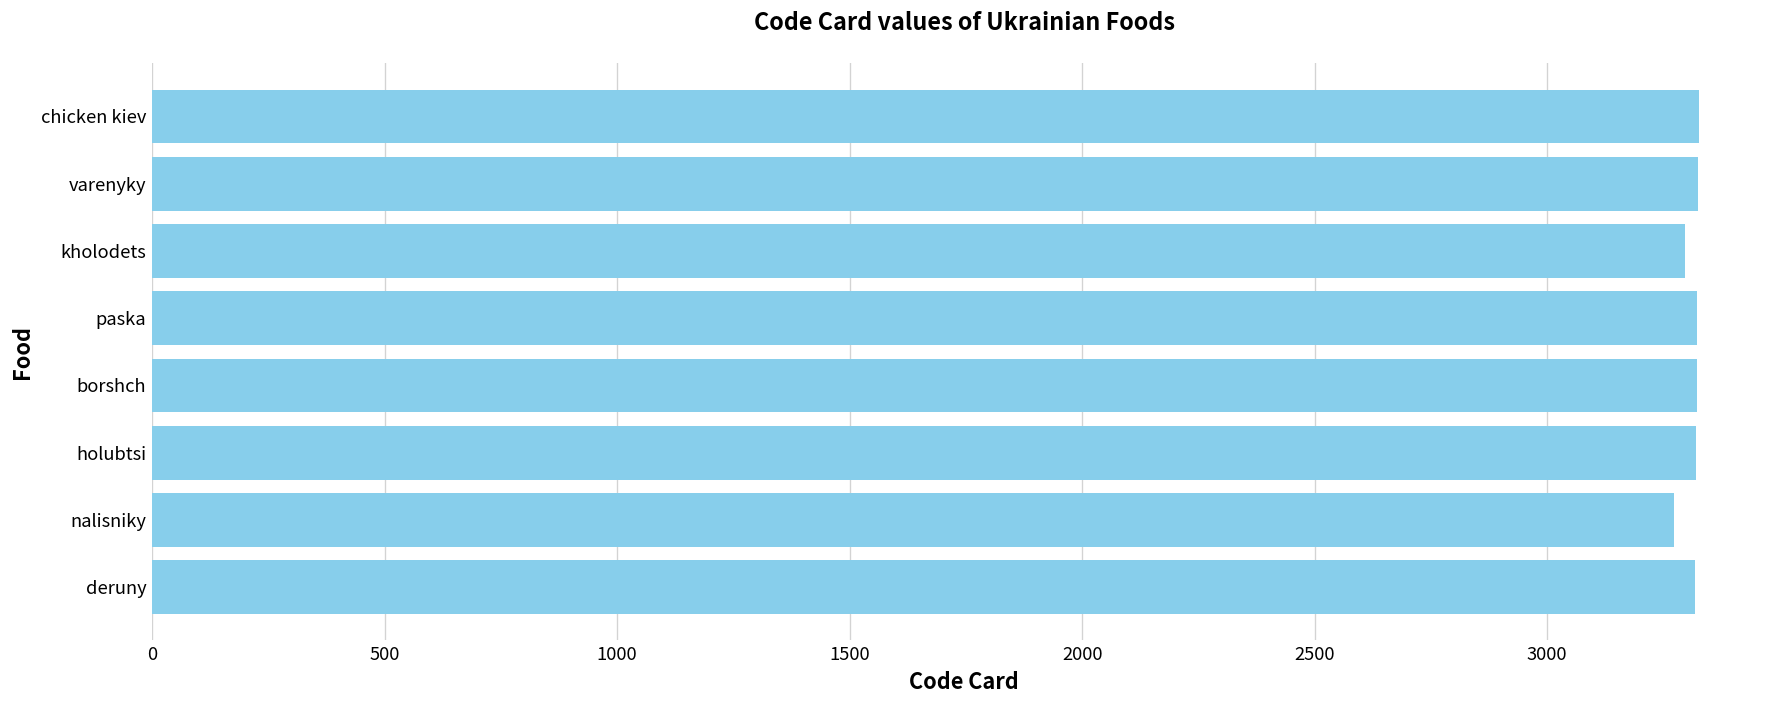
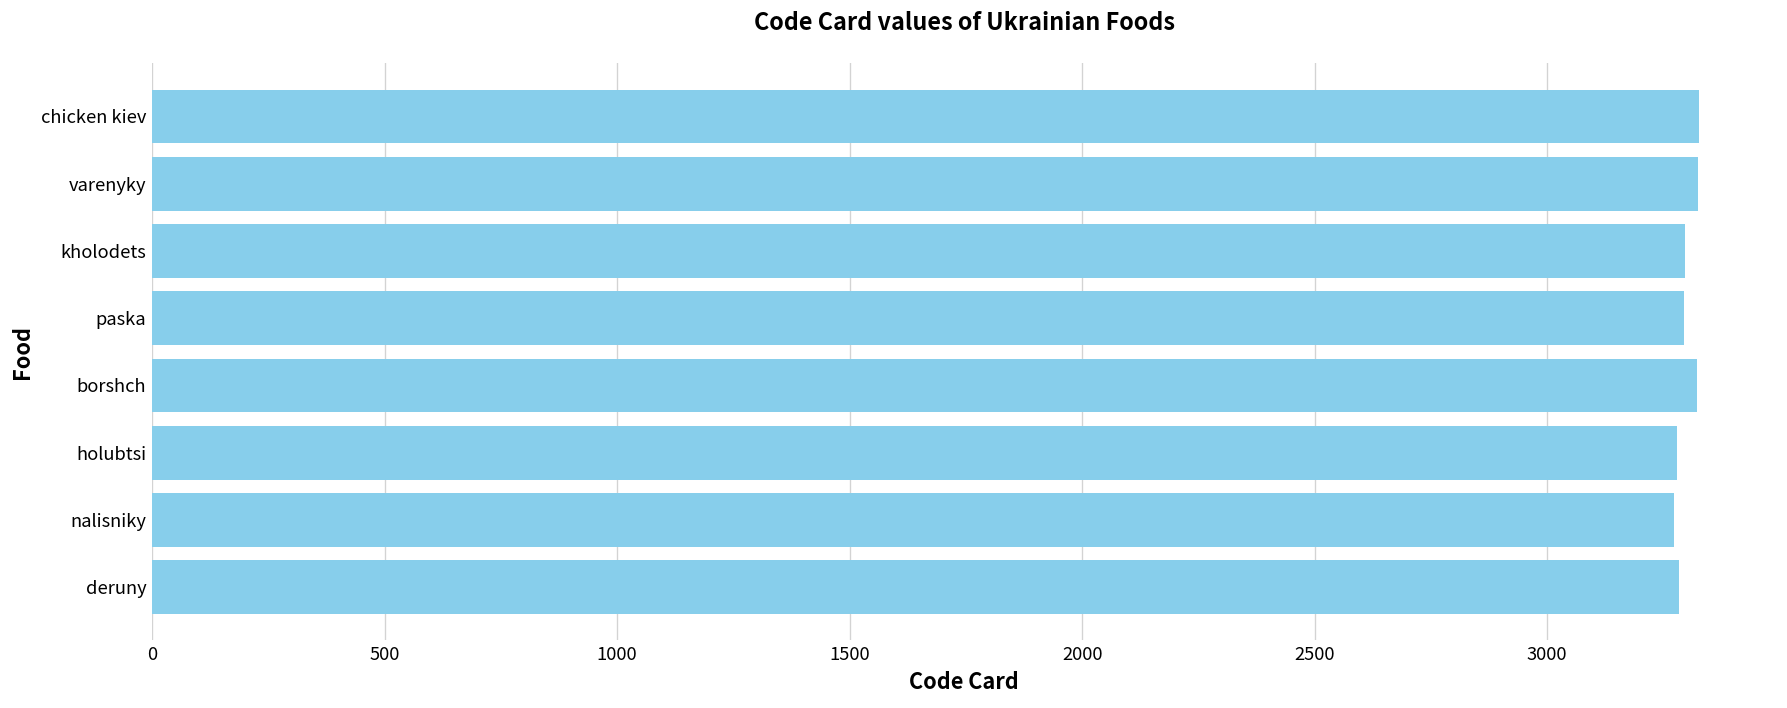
  {
    "chicken kiev": 3330,
    "varenyky": 3330,
    "kholodets": 3300,
-   "paska": 3320,
+   "paska": 3300,
    "borshch": 3320,
-   "holubtsi": 3320,
+   "holubtsi": 3280,
    "nalisniky": 3270,
-   "deruny": 3320
+   "deruny": 3280
  }
